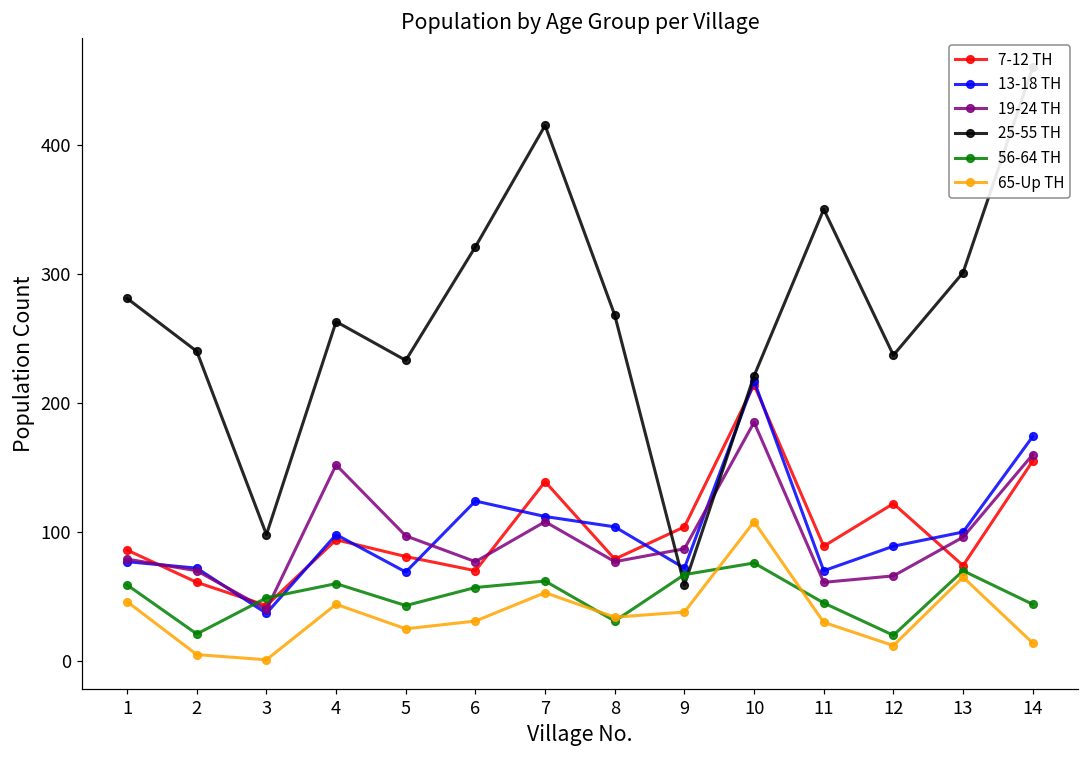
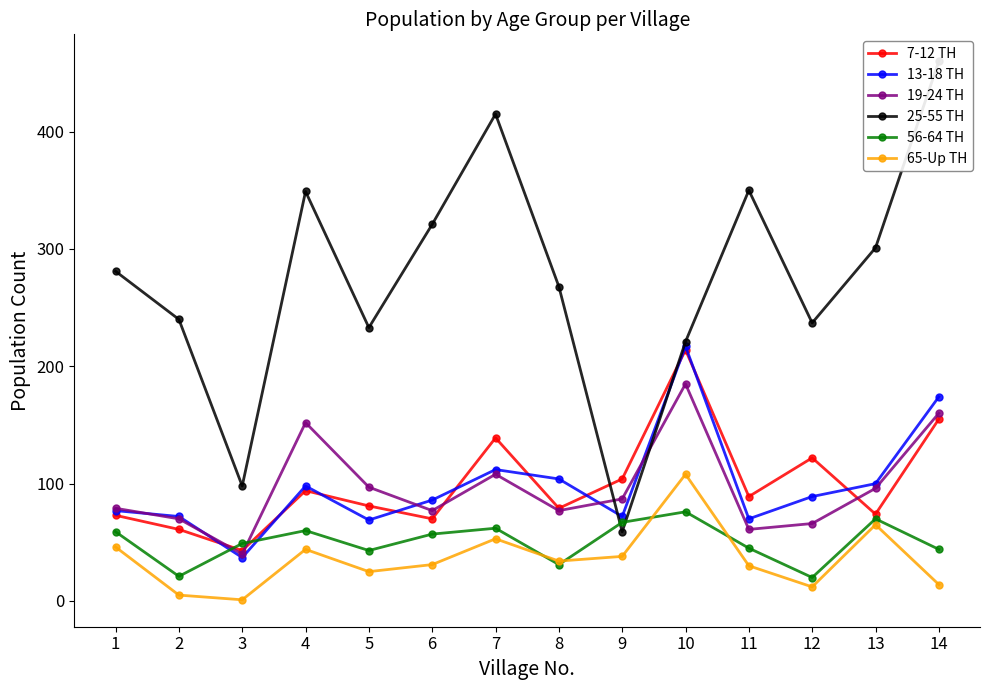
  {
    "7-12 TH": {
-     "1": 86,
+     "1": 73,
      "2": 61,
      "3": 43,
      "4": 94,
      "5": 81,
      "6": 70,
      "7": 139,
      "9": 104,
      "10": 214,
      "11": 89,
      "12": 122,
      "13": 74,
      "14": 155
    },
    "13-18 TH": {
      "3": 37,
      "4": 98,
      "5": 69,
-     "6": 124,
+     "6": 86,
      "7": 112,
      "8": 104,
      "9": 72,
      "10": 217,
      "11": 70,
      "12": 89,
      "13": 100,
      "14": 174
    },
    "19-24 TH": {
      "3": 40,
      "4": 152,
      "5": 97,
      "6": 77,
      "7": 108,
      "9": 87,
      "10": 185,
      "11": 61,
      "12": 66,
      "13": 96,
      "14": 160
    },
    "25-55 TH": {
      "1": 281,
      "2": 240,
      "3": 98,
-     "4": 263,
+     "4": 349,
      "5": 233,
      "6": 321,
      "7": 415,
      "8": 268,
      "9": 59,
      "10": 221,
      "11": 350,
      "12": 237,
      "13": 301
    },
    "56-64 TH": {
      "1": 59,
      "2": 21,
      "3": 49,
      "4": 60,
      "5": 43,
      "6": 57,
      "7": 62,
      "8": 31,
      "9": 67,
      "10": 76,
      "11": 45,
      "12": 20,
      "13": 70,
      "14": 44
    },
    "65-Up TH": {
      "1": 46,
      "2": 5,
      "3": 1,
      "4": 44,
      "5": 25,
      "6": 31,
      "7": 53,
      "8": 34,
      "9": 38,
      "10": 108,
      "11": 30,
      "12": 12,
      "13": 65,
      "14": 14
    }
  }
